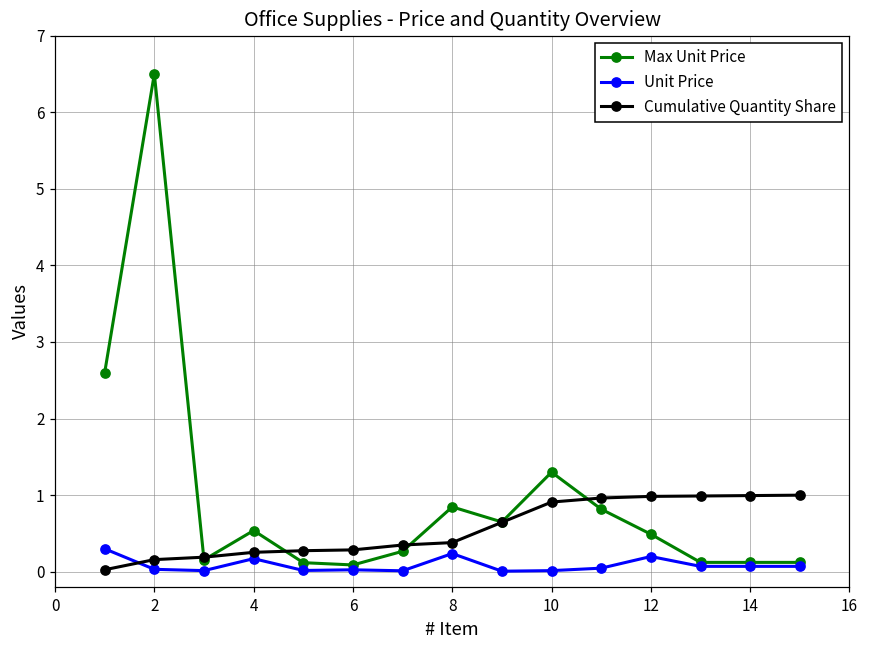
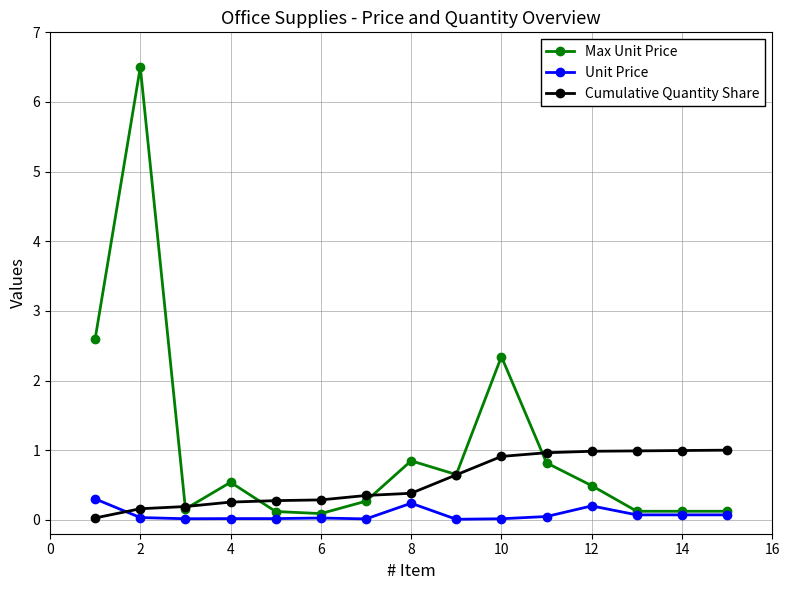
  {
    "Max Unit Price": {
      "2": 6.5,
      "4": 0.5,
      "6": 0.1,
      "8": 0.8,
-     "10": 1.3,
+     "10": 2.3,
      "12": 0.5,
      "14": 0.1
    },
    "Unit Price": {
      "2": 0.0,
-     "4": 0.2,
+     "4": 0.0,
      "6": 0.0,
      "8": 0.2,
      "10": 0.0,
      "12": 0.2,
      "14": 0.1
    },
    "Cumulative Quantity Share": {
      "2": 0.2,
      "4": 0.3,
      "6": 0.3,
      "8": 0.4,
      "10": 0.9,
      "12": 1.0,
      "14": 1.0
    }
  }
